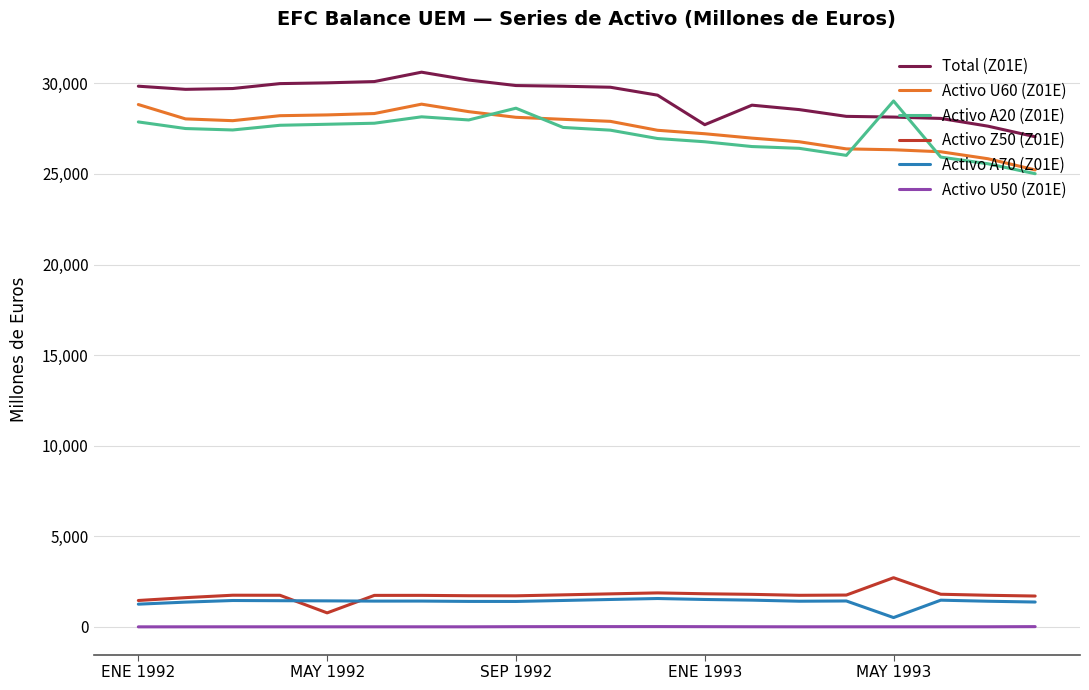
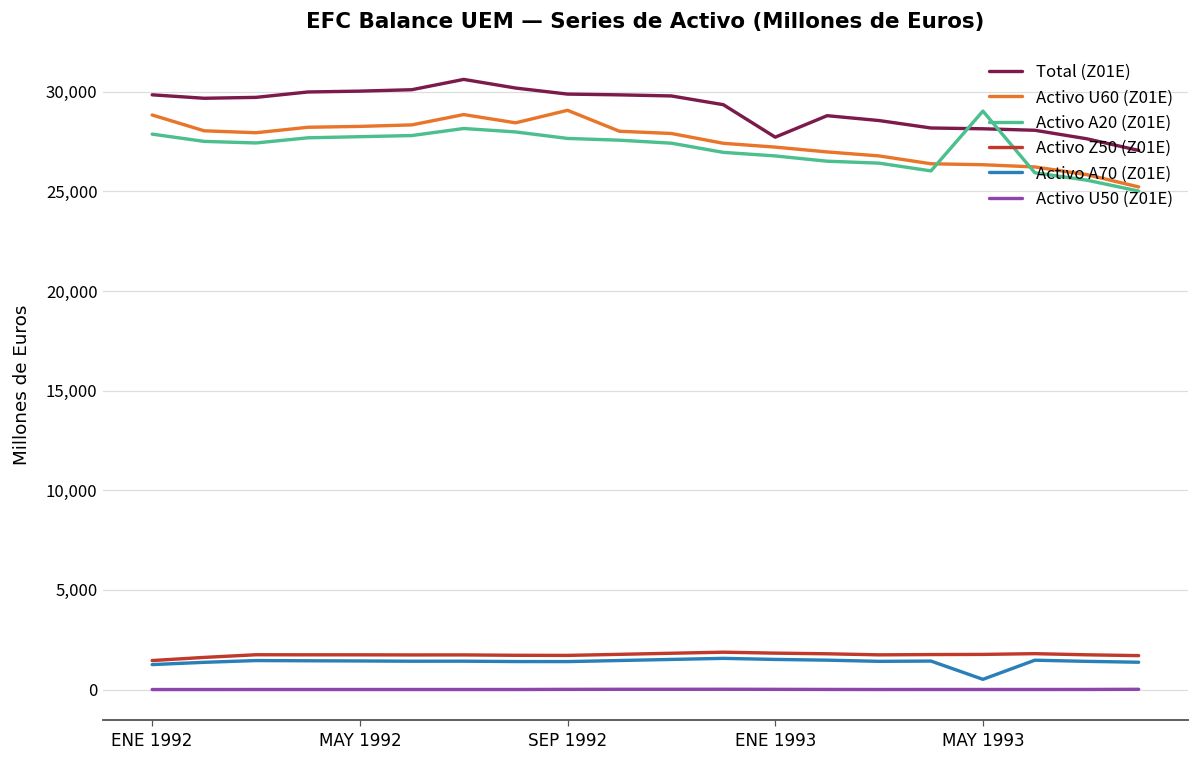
  {
    "Total (Z01E)": {
      "ENE 1992": "29,800",
      "MAY 1992": "30,000",
      "SEP 1992": "29,900",
      "ENE 1993": "27,700",
      "MAY 1993": "28,100"
    },
    "Activo U60 (Z01E)": {
      "ENE 1992": "28,800",
      "MAY 1992": "28,300",
-     "SEP 1992": "28,100",
+     "SEP 1992": "29,100",
      "ENE 1993": "27,200",
      "MAY 1993": "26,300"
    },
    "Activo A20 (Z01E)": {
      "ENE 1992": "27,900",
      "MAY 1992": "27,700",
-     "SEP 1992": "28,600",
+     "SEP 1992": "27,700",
      "ENE 1993": "26,800",
      "MAY 1993": "29,000"
    },
    "Activo Z50 (Z01E)": {
      "ENE 1992": "1,500",
-     "MAY 1992": "800",
+     "MAY 1992": "1,700",
      "SEP 1992": "1,700",
      "ENE 1993": "1,800",
-     "MAY 1993": "2,700"
+     "MAY 1993": "1,800"
    },
    "Activo A70 (Z01E)": {
      "ENE 1992": "1,300",
      "MAY 1992": "1,400",
      "SEP 1992": "1,400",
      "ENE 1993": "1,500",
      "MAY 1993": "500"
    },
    "Activo U50 (Z01E)": {
      "ENE 1992": "0",
      "MAY 1992": "0",
      "SEP 1992": "0",
      "ENE 1993": "0",
      "MAY 1993": "0"
    }
  }
